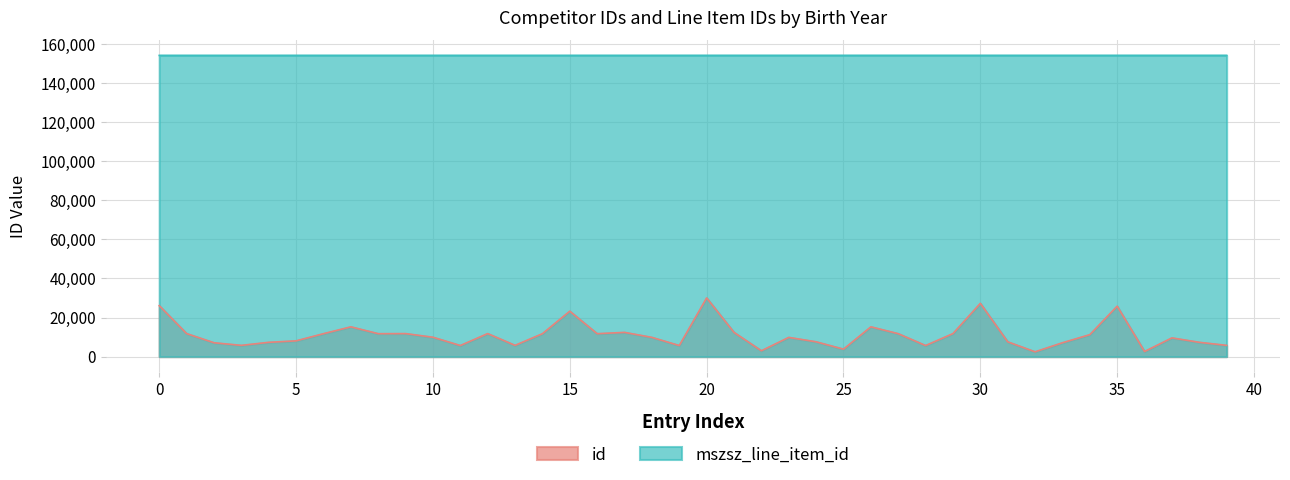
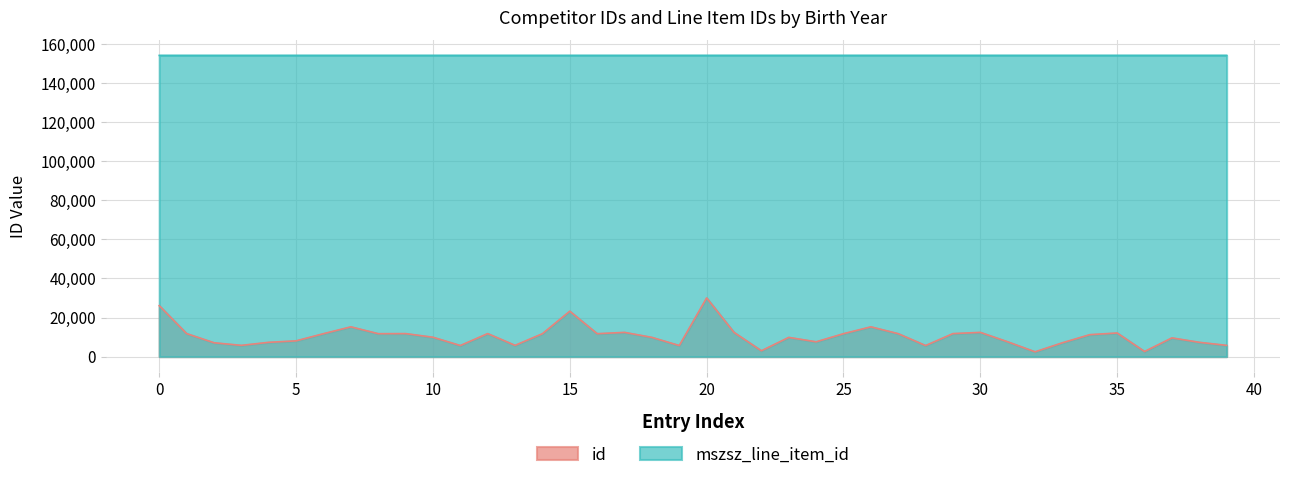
  {
    "id": {
      "0": "26,000",
      "5": "8,000",
      "10": "10,000",
      "15": "23,000",
      "20": "30,000",
-     "25": "4,000",
-     "30": "27,000",
-     "35": "26,000"
+     "25": "12,000",
+     "30": "12,000",
+     "35": "12,000"
    },
    "mszsz_line_item_id": {
      "0": "154,000",
      "5": "154,000",
      "10": "154,000",
      "15": "154,000",
      "20": "154,000",
      "25": "154,000",
      "30": "154,000",
      "35": "154,000"
    }
  }
